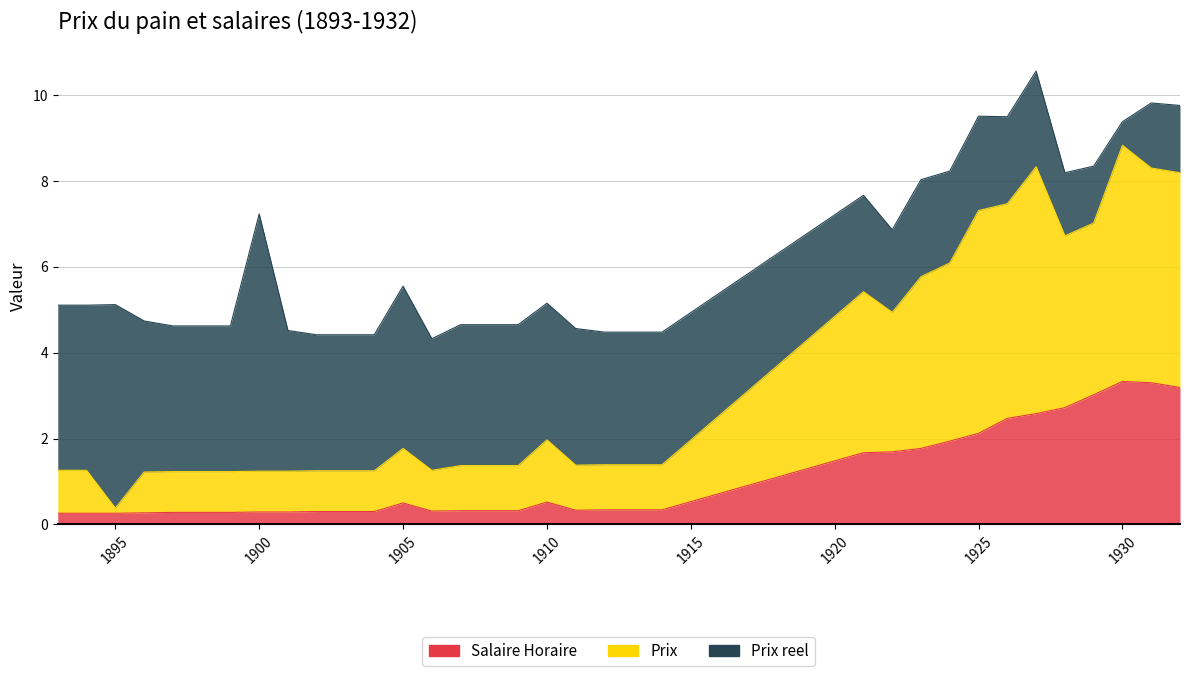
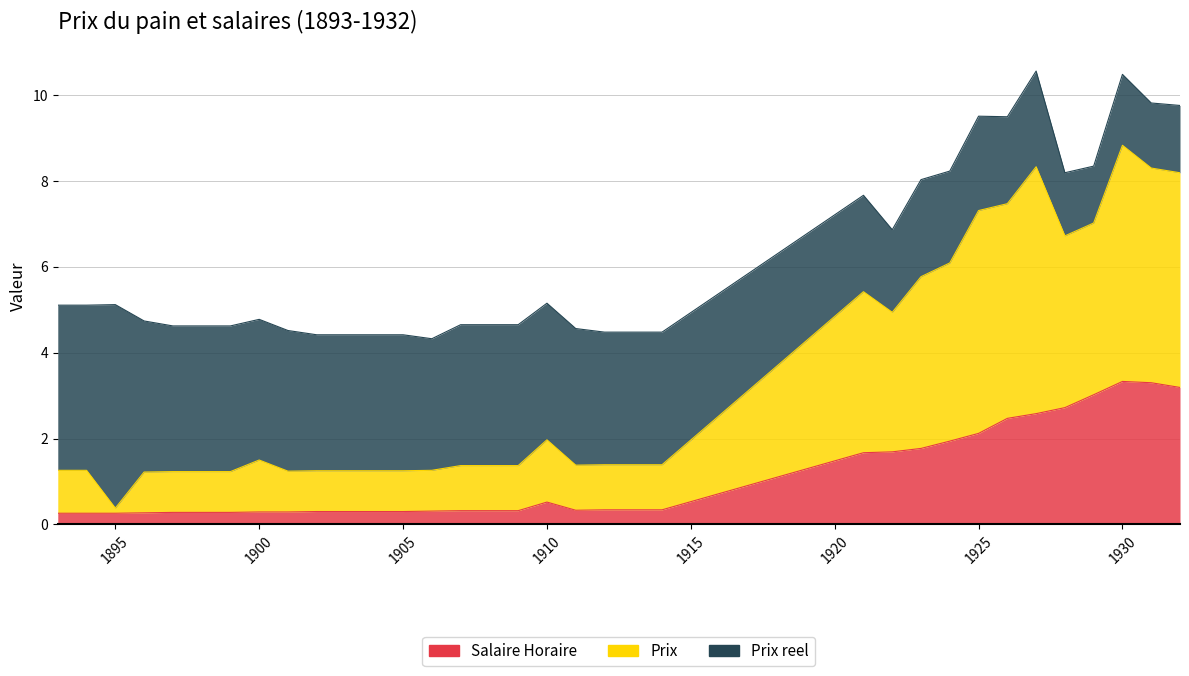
  {
    "Salaire Horaire": {
      "1895": 0.3,
      "1900": 0.3,
-     "1905": 0.5,
+     "1905": 0.3,
      "1910": 0.5,
      "1925": 2.1,
      "1930": 3.3
    },
    "Prix": {
      "1895": 0.1,
-     "1900": 1.0,
-     "1905": 1.3,
+     "1900": 1.2,
+     "1905": 1.0,
      "1910": 1.5,
      "1925": 5.2,
      "1930": 5.5
    },
    "Prix reel": {
      "1895": 4.7,
-     "1900": 6.0,
-     "1905": 3.8,
+     "1900": 3.3,
+     "1905": 3.2,
      "1910": 3.2,
      "1925": 2.2,
-     "1930": 0.5
+     "1930": 1.7
    }
  }
